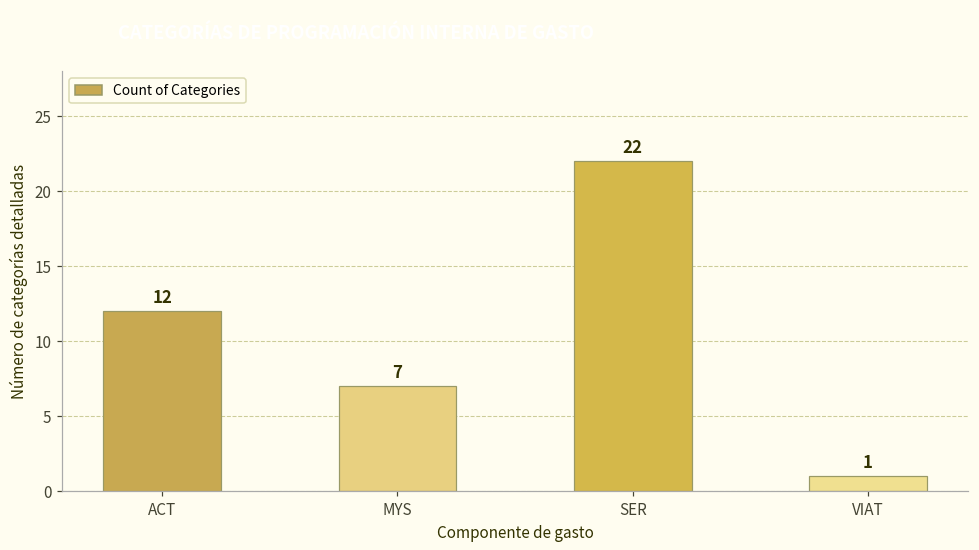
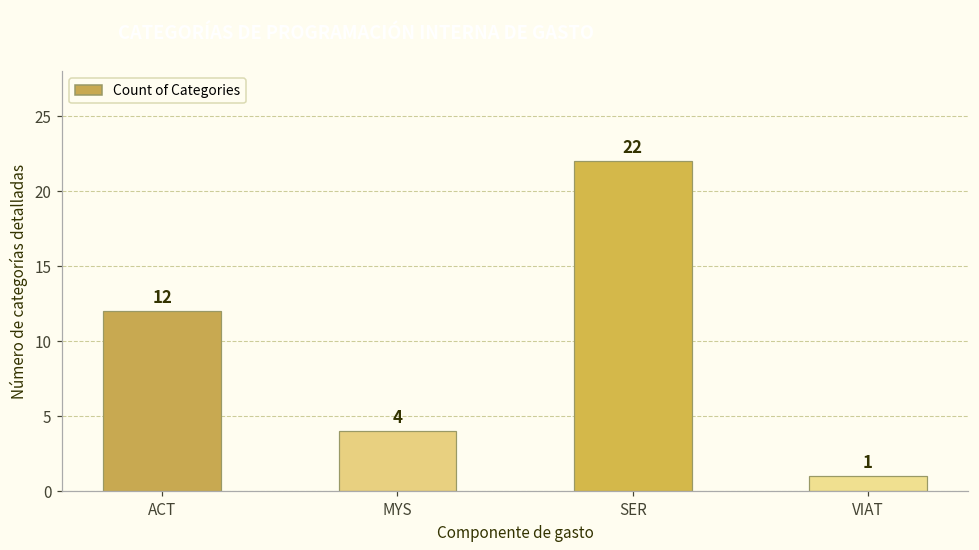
  {
    "ACT": 12,
-   "MYS": 7,
+   "MYS": 4,
    "SER": 22,
    "VIAT": 1
  }
